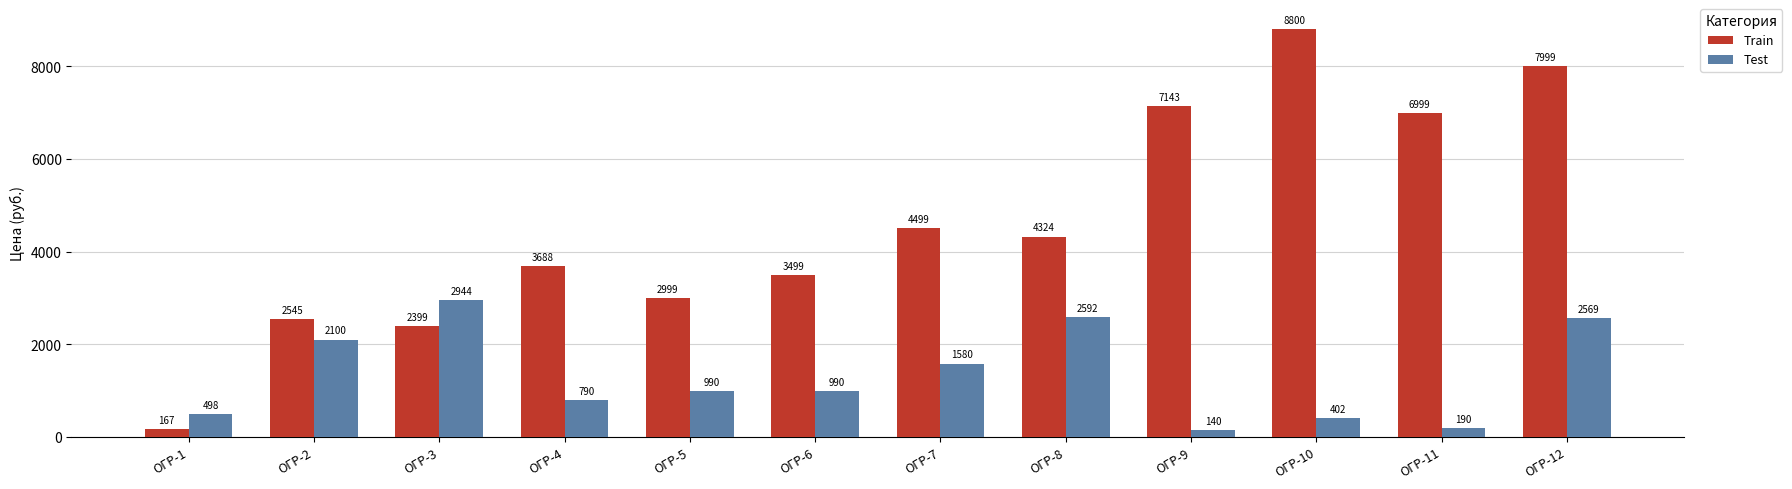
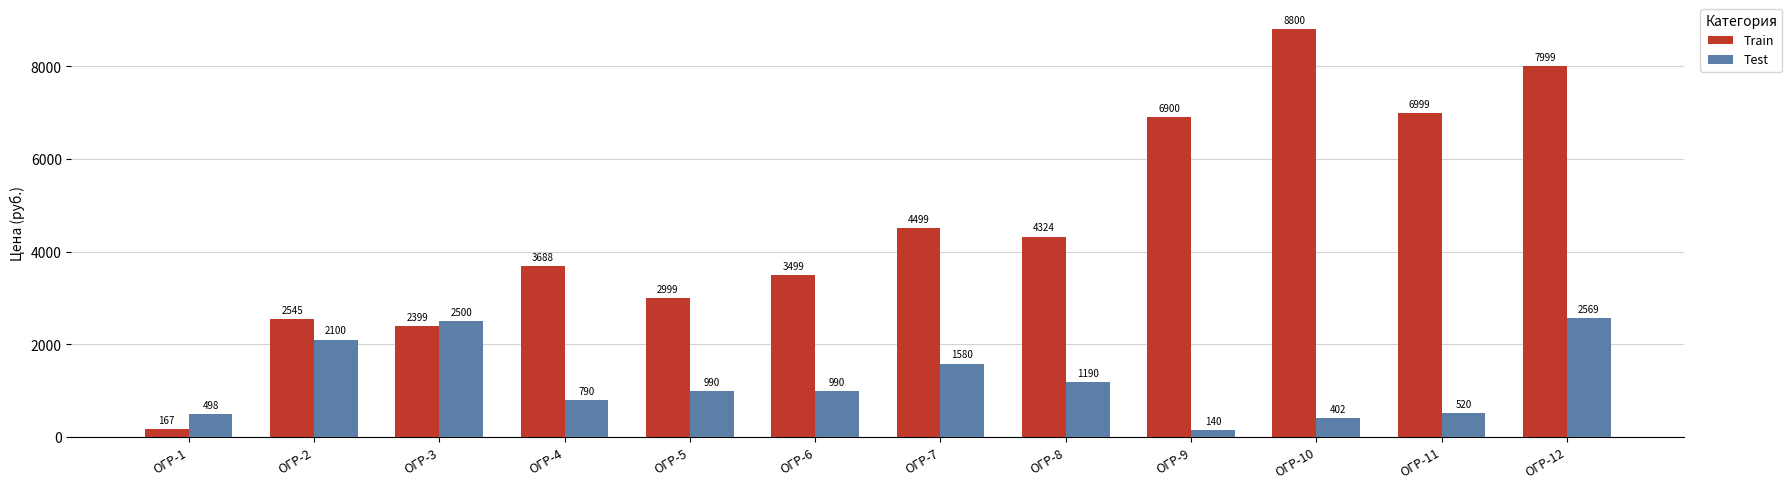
  {
    "Train": {
      "ОГР-1": 167,
      "ОГР-2": 2545,
      "ОГР-3": 2399,
      "ОГР-4": 3688,
      "ОГР-5": 2999,
      "ОГР-6": 3499,
      "ОГР-7": 4499,
      "ОГР-8": 4324,
-     "ОГР-9": 7143,
+     "ОГР-9": 6900,
      "ОГР-10": 8800,
      "ОГР-11": 6999,
      "ОГР-12": 7999
    },
    "Test": {
      "ОГР-1": 498,
      "ОГР-2": 2100,
-     "ОГР-3": 2944,
+     "ОГР-3": 2500,
      "ОГР-4": 790,
      "ОГР-5": 990,
      "ОГР-6": 990,
      "ОГР-7": 1580,
-     "ОГР-8": 2592,
+     "ОГР-8": 1190,
      "ОГР-9": 140,
      "ОГР-10": 402,
-     "ОГР-11": 190,
+     "ОГР-11": 520,
      "ОГР-12": 2569
    }
  }
